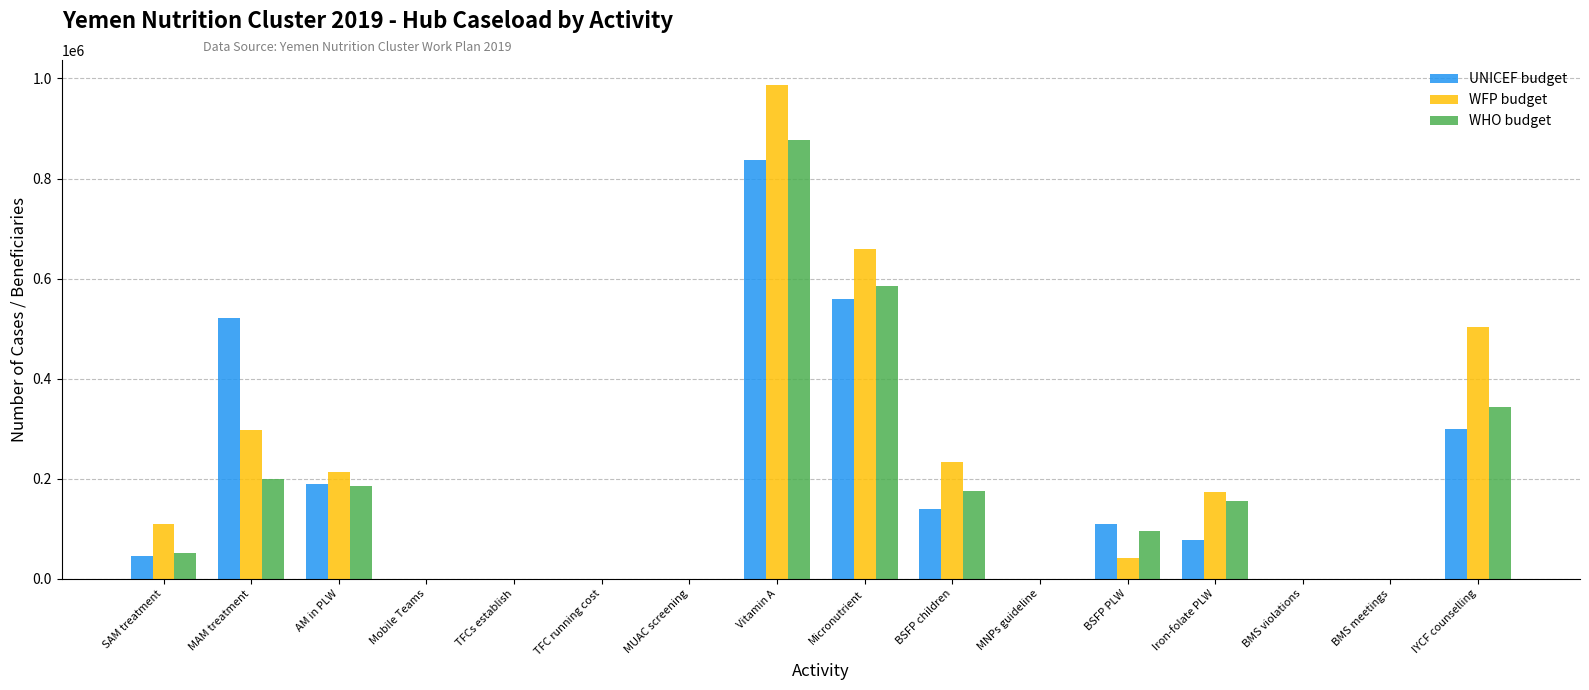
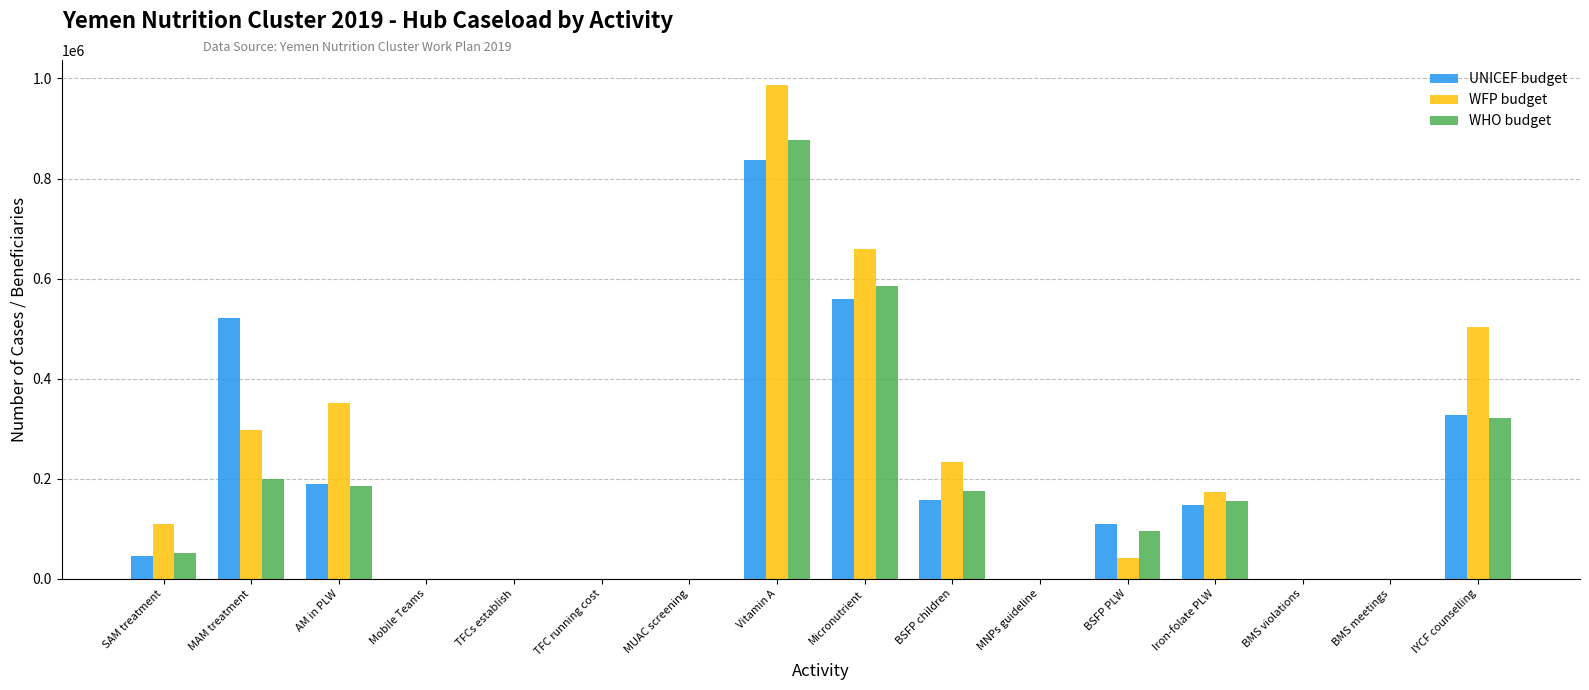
  {
    "UNICEF budget": {
      "SAM treatment": 50000,
      "MAM treatment": 520000,
      "AM in PLW": 190000,
      "Mobile Teams": 0,
      "TFCs establish": 0,
      "TFC running cost": 0,
      "MUAC screening": 0,
      "Vitamin A": 840000,
      "Micronutrient": 560000,
-     "BSFP children": 140000,
+     "BSFP children": 160000,
      "MNPs guideline": 0,
      "BSFP PLW": 110000,
-     "Iron-folate PLW": 80000,
+     "Iron-folate PLW": 150000,
      "BMS violations": 0,
      "BMS meetings": 0,
-     "IYCF counselling": 300000
+     "IYCF counselling": 330000
    },
    "WFP budget": {
      "SAM treatment": 110000,
      "MAM treatment": 300000,
-     "AM in PLW": 210000,
+     "AM in PLW": 350000,
      "Mobile Teams": 0,
      "TFCs establish": 0,
      "TFC running cost": 0,
      "MUAC screening": 0,
      "Vitamin A": 990000,
      "Micronutrient": 660000,
      "BSFP children": 230000,
      "MNPs guideline": 0,
      "BSFP PLW": 40000,
      "Iron-folate PLW": 170000,
      "BMS violations": 0,
      "BMS meetings": 0,
      "IYCF counselling": 500000
    },
    "WHO budget": {
      "SAM treatment": 50000,
      "MAM treatment": 200000,
      "AM in PLW": 180000,
      "Mobile Teams": 0,
      "TFCs establish": 0,
      "TFC running cost": 0,
      "MUAC screening": 0,
      "Vitamin A": 880000,
      "Micronutrient": 590000,
      "BSFP children": 180000,
      "MNPs guideline": 0,
      "BSFP PLW": 100000,
      "Iron-folate PLW": 150000,
      "BMS violations": 0,
      "BMS meetings": 0,
-     "IYCF counselling": 340000
+     "IYCF counselling": 320000
    }
  }
